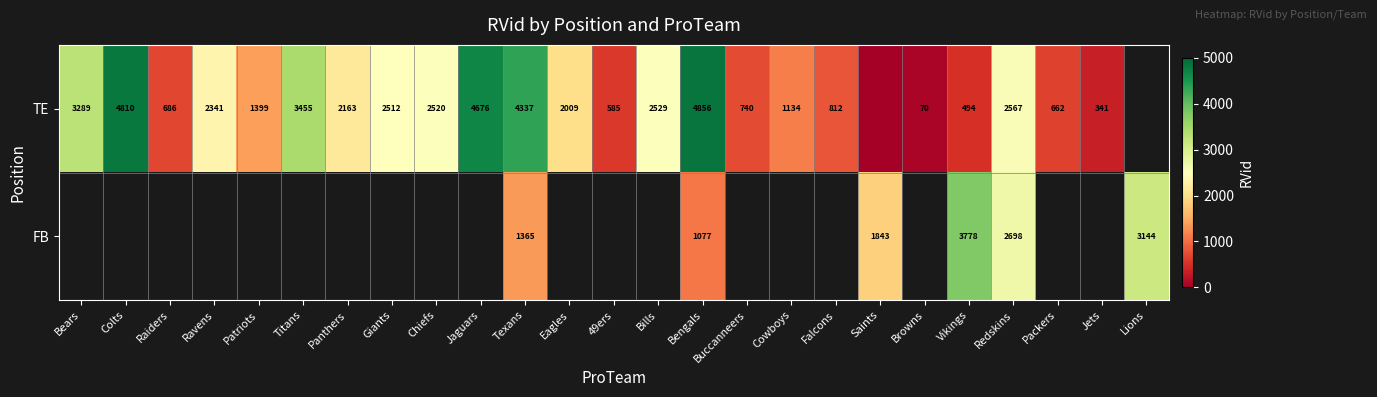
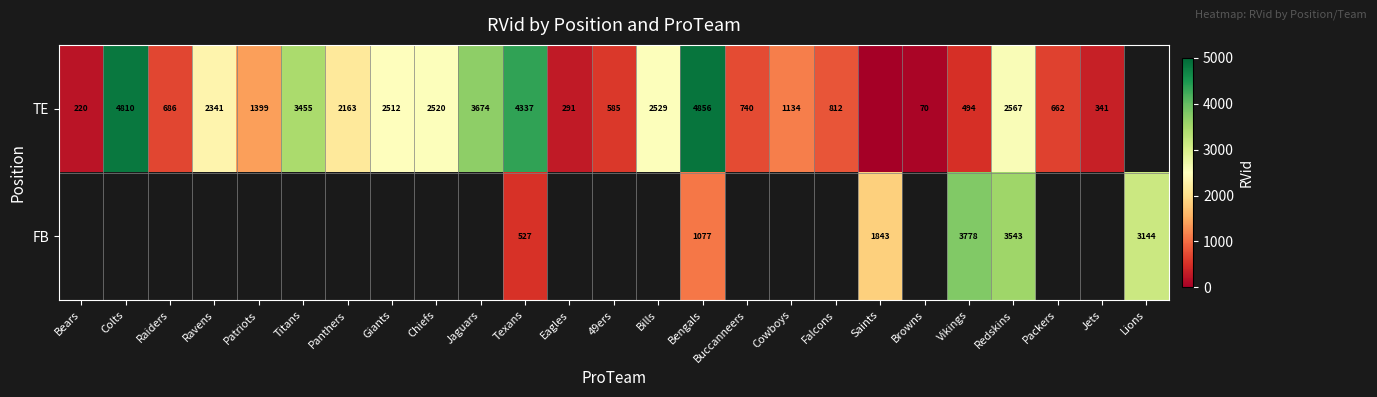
  {
    "TE": {
-     "Bears": 3289,
+     "Bears": 220,
      "Colts": 4810,
      "Raiders": 686,
      "Ravens": 2341,
      "Patriots": 1399,
      "Titans": 3455,
      "Panthers": 2163,
      "Giants": 2512,
      "Chiefs": 2520,
-     "Jaguars": 4676,
+     "Jaguars": 3674,
      "Texans": 4337,
-     "Eagles": 2009,
+     "Eagles": 291,
      "49ers": 585,
      "Bills": 2529,
      "Bengals": 4856,
      "Buccanneers": 740,
      "Cowboys": 1134,
      "Falcons": 812,
      "Browns": 70,
      "Vikings": 494,
      "Redskins": 2567,
      "Packers": 662,
      "Jets": 341
    },
    "FB": {
-     "Texans": 1365,
+     "Texans": 527,
      "Bengals": 1077,
      "Saints": 1843,
      "Vikings": 3778,
-     "Redskins": 2698,
+     "Redskins": 3543,
      "Lions": 3144
    }
  }
